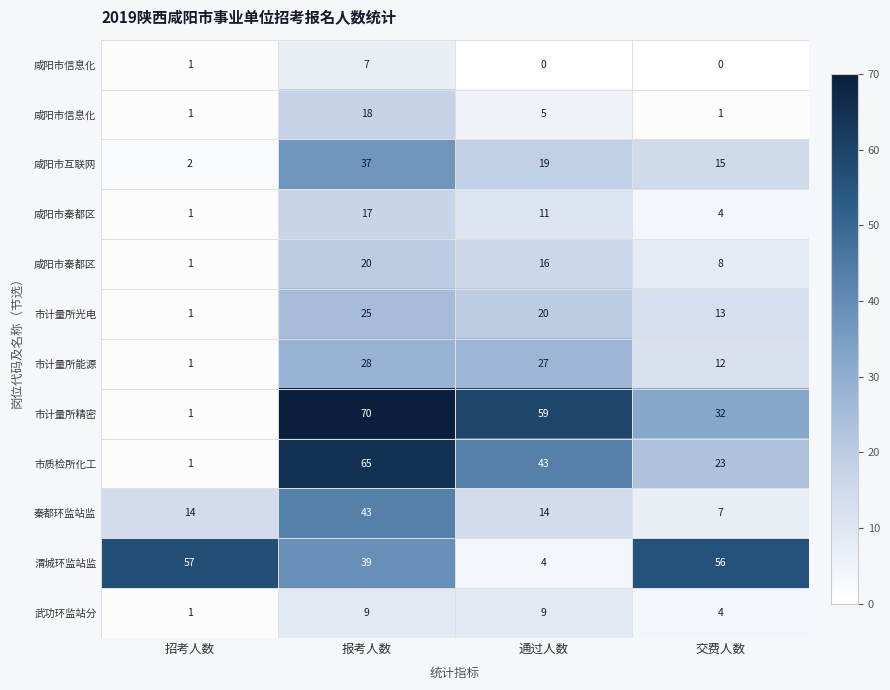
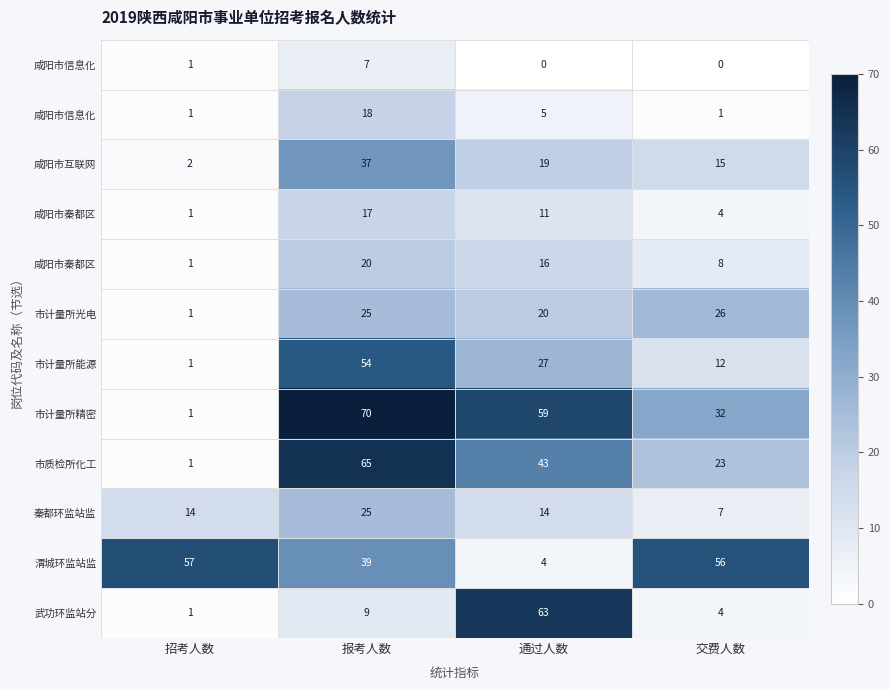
  {
    "咸阳市互联网": {
      "招考人数": 2,
      "报考人数": 37,
      "通过人数": 19,
      "交费人数": 15
    },
    "市计量所光电": {
      "招考人数": 1,
      "报考人数": 25,
      "通过人数": 20,
-     "交费人数": 13
+     "交费人数": 26
    },
    "市计量所能源": {
      "招考人数": 1,
-     "报考人数": 28,
+     "报考人数": 54,
      "通过人数": 27,
      "交费人数": 12
    },
    "市计量所精密": {
      "招考人数": 1,
      "报考人数": 70,
      "通过人数": 59,
      "交费人数": 32
    },
    "市质检所化工": {
      "招考人数": 1,
      "报考人数": 65,
      "通过人数": 43,
      "交费人数": 23
    },
    "秦都环监站监": {
      "招考人数": 14,
-     "报考人数": 43,
+     "报考人数": 25,
      "通过人数": 14,
      "交费人数": 7
    },
    "渭城环监站监": {
      "招考人数": 57,
      "报考人数": 39,
      "通过人数": 4,
      "交费人数": 56
    },
    "武功环监站分": {
      "招考人数": 1,
      "报考人数": 9,
-     "通过人数": 9,
+     "通过人数": 63,
      "交费人数": 4
    }
  }
